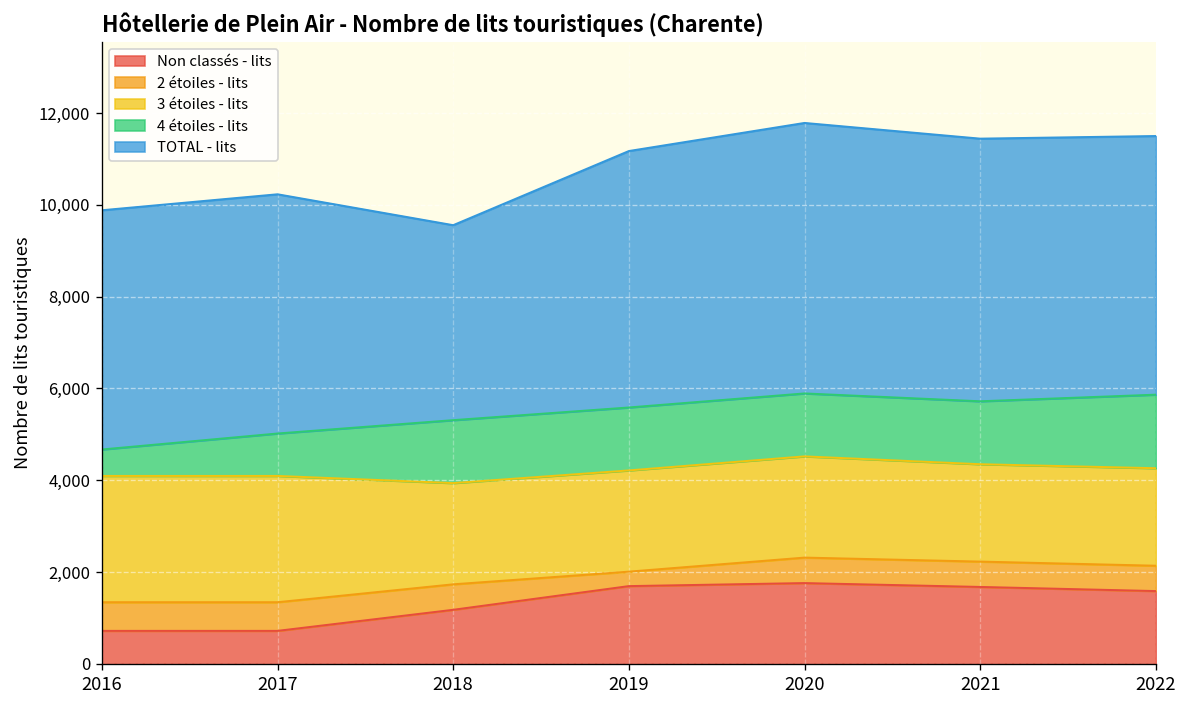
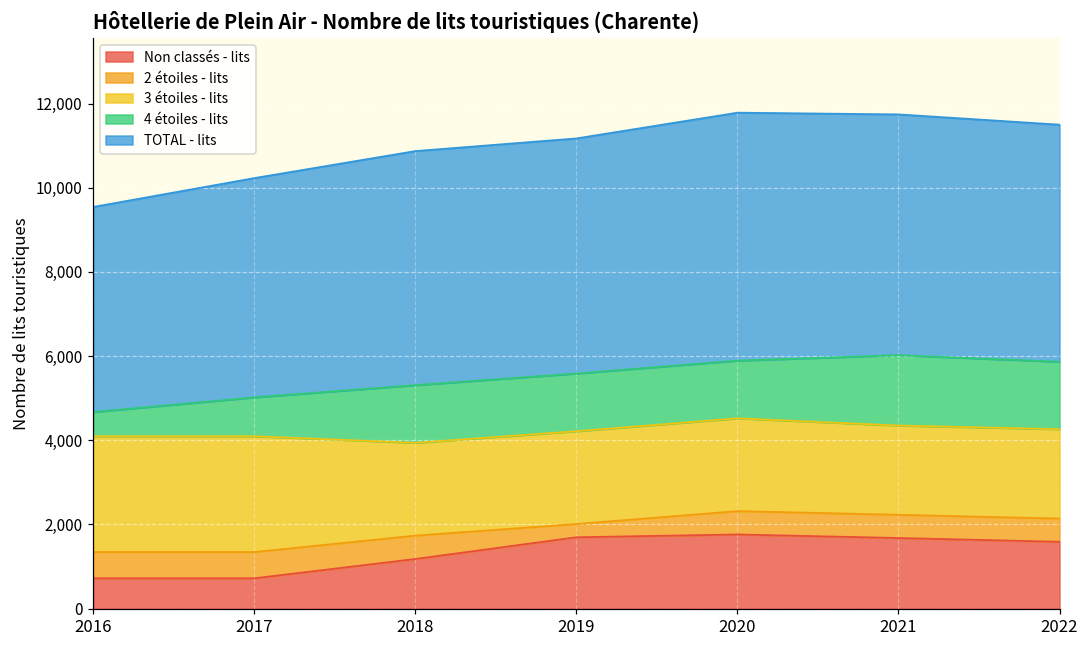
  {
    "Non classés - lits": {
      "2016": "700",
      "2017": "700",
      "2018": "1,200",
      "2019": "1,700",
      "2020": "1,800",
      "2021": "1,700",
      "2022": "1,600"
    },
    "4 étoiles - lits": {
      "2016": "600",
      "2017": "900",
      "2018": "1,400",
      "2019": "1,400",
      "2020": "1,400",
-     "2021": "1,400",
+     "2021": "1,700",
      "2022": "1,600"
    },
    "TOTAL - lits": {
-     "2016": "5,200",
+     "2016": "4,900",
      "2017": "5,200",
-     "2018": "4,200",
+     "2018": "5,600",
      "2019": "5,600",
      "2020": "5,900",
      "2021": "5,700",
      "2022": "5,600"
    }
  }
